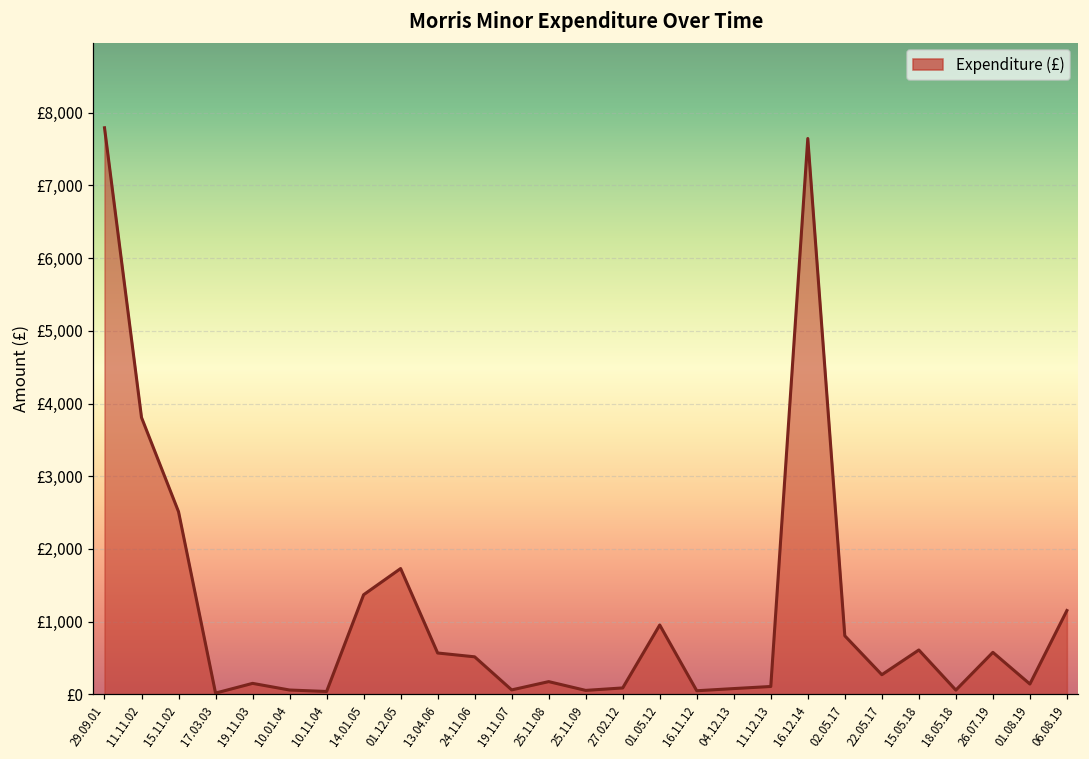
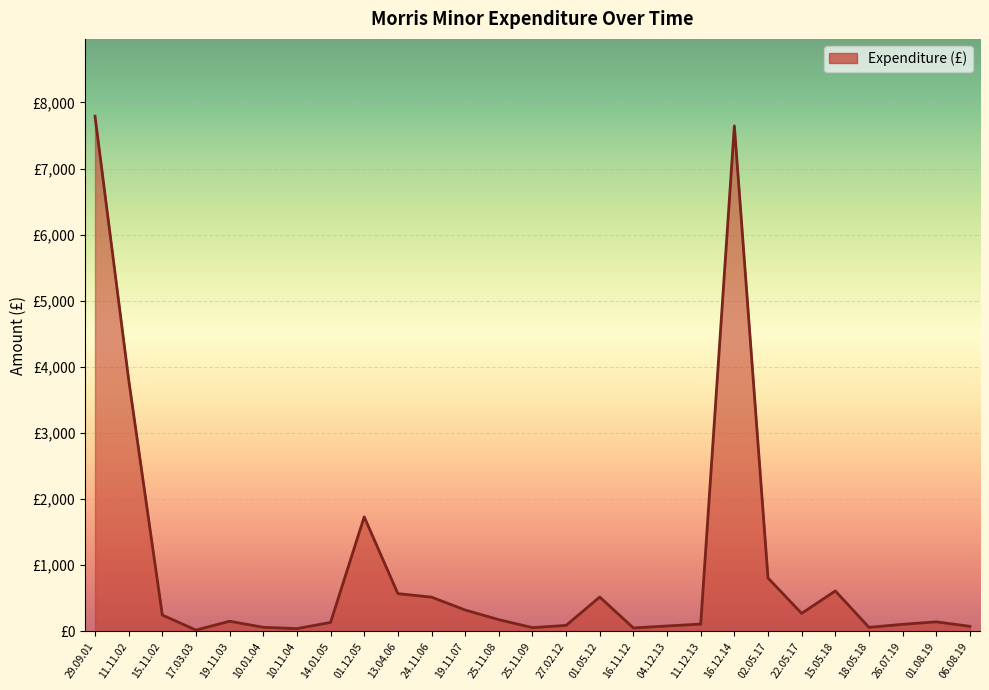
  {
    "29.09.01": "£7,800",
    "11.11.02": "£3,800",
-   "15.11.02": "£2,500",
+   "15.11.02": "£200",
    "17.03.03": "£0",
    "19.11.03": "£200",
    "10.01.04": "£100",
    "10.11.04": "£0",
-   "14.01.05": "£1,400",
+   "14.01.05": "£100",
    "01.12.05": "£1,700",
    "13.04.06": "£600",
    "24.11.06": "£500",
-   "19.11.07": "£100",
+   "19.11.07": "£300",
    "25.11.08": "£200",
    "25.11.09": "£100",
    "27.02.12": "£100",
-   "01.05.12": "£1,000",
+   "01.05.12": "£500",
    "16.11.12": "£100",
    "04.12.13": "£100",
    "11.12.13": "£100",
    "16.12.14": "£7,600",
    "02.05.17": "£800",
    "22.05.17": "£300",
    "15.05.18": "£600",
    "18.05.18": "£100",
-   "26.07.19": "£600",
+   "26.07.19": "£100",
    "01.08.19": "£100",
-   "06.08.19": "£1,200"
+   "06.08.19": "£100"
  }
